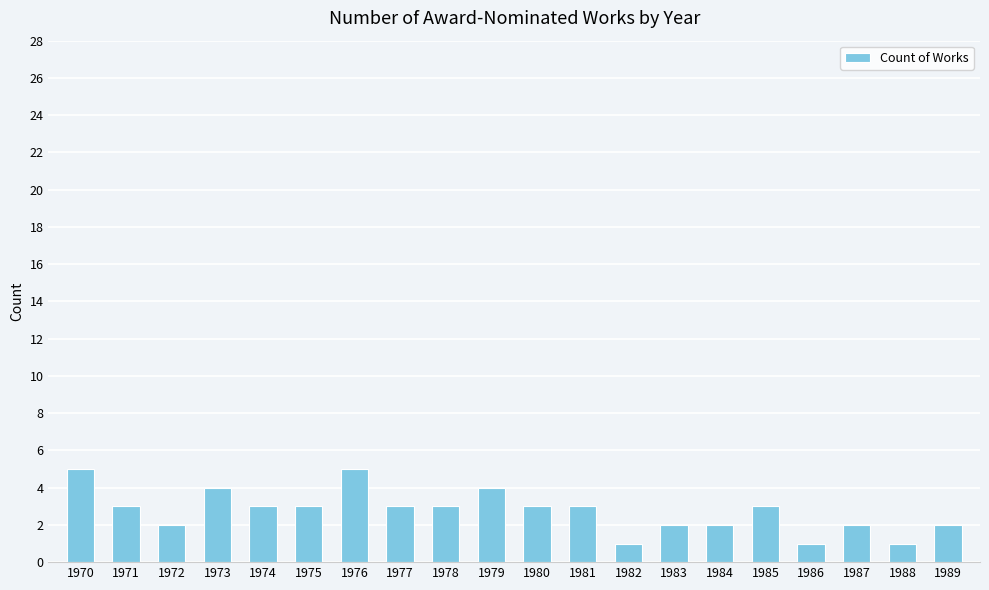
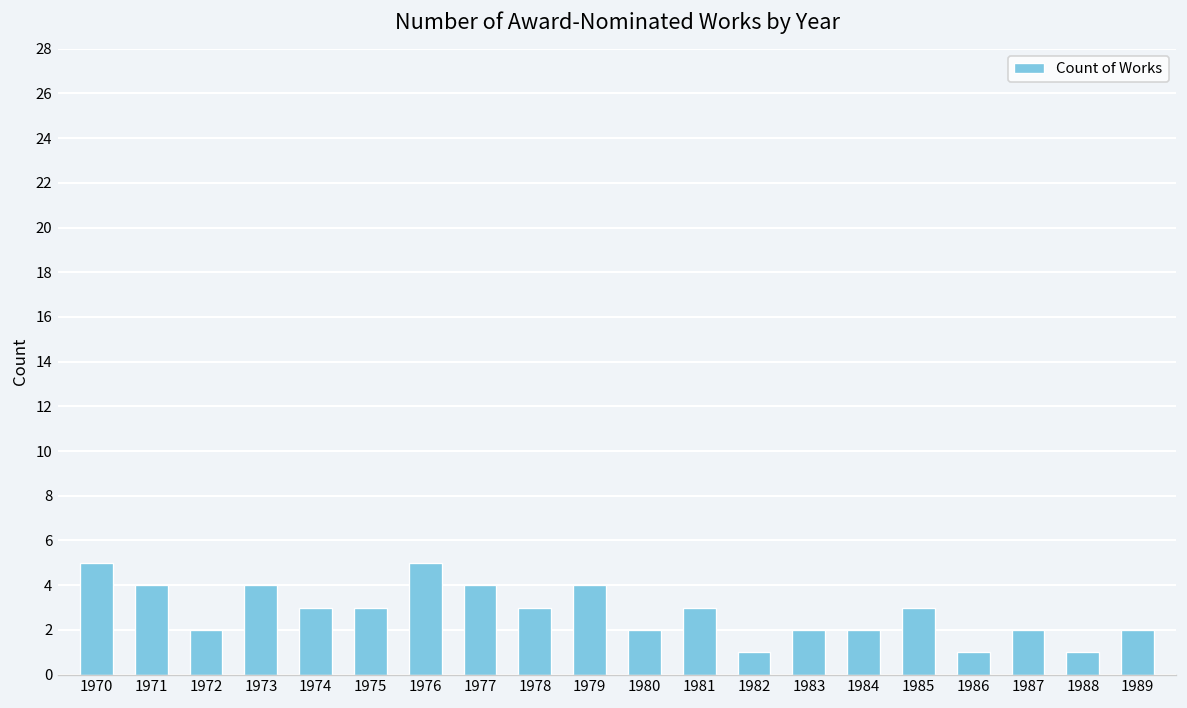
  {
    "1970": 5,
-   "1971": 3,
+   "1971": 4,
    "1972": 2,
    "1973": 4,
    "1974": 3,
    "1975": 3,
    "1976": 5,
-   "1977": 3,
+   "1977": 4,
    "1978": 3,
    "1979": 4,
-   "1980": 3,
+   "1980": 2,
    "1981": 3,
    "1982": 1,
    "1983": 2,
    "1984": 2,
    "1985": 3,
    "1986": 1,
    "1987": 2,
    "1988": 1,
    "1989": 2
  }
